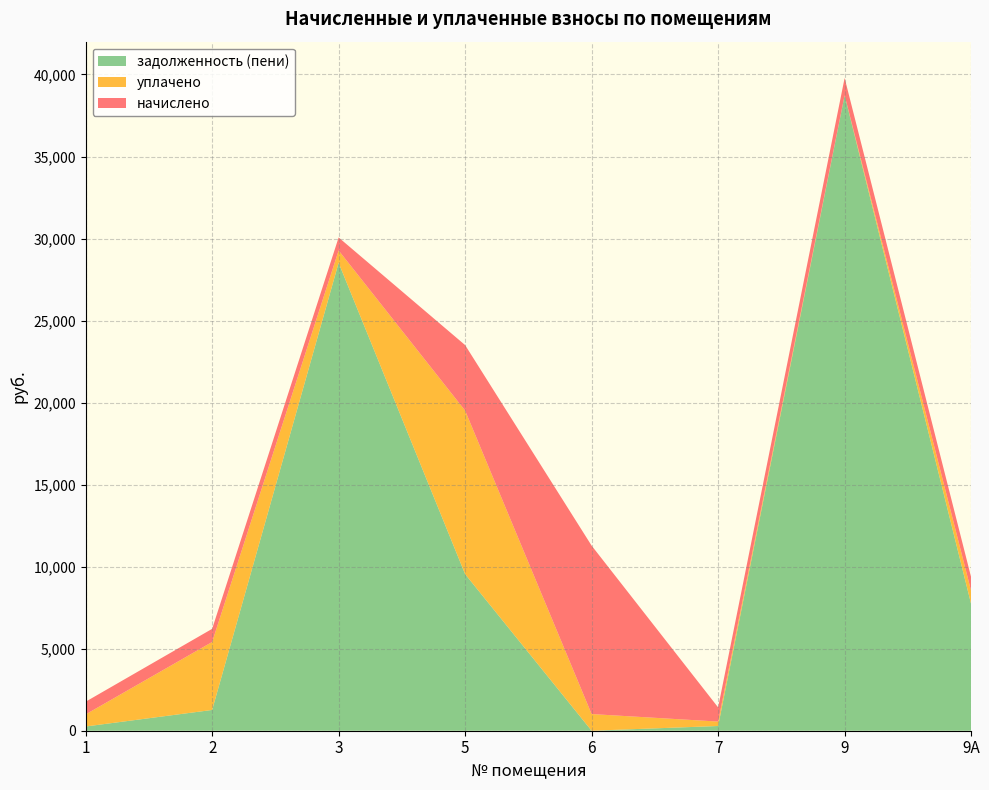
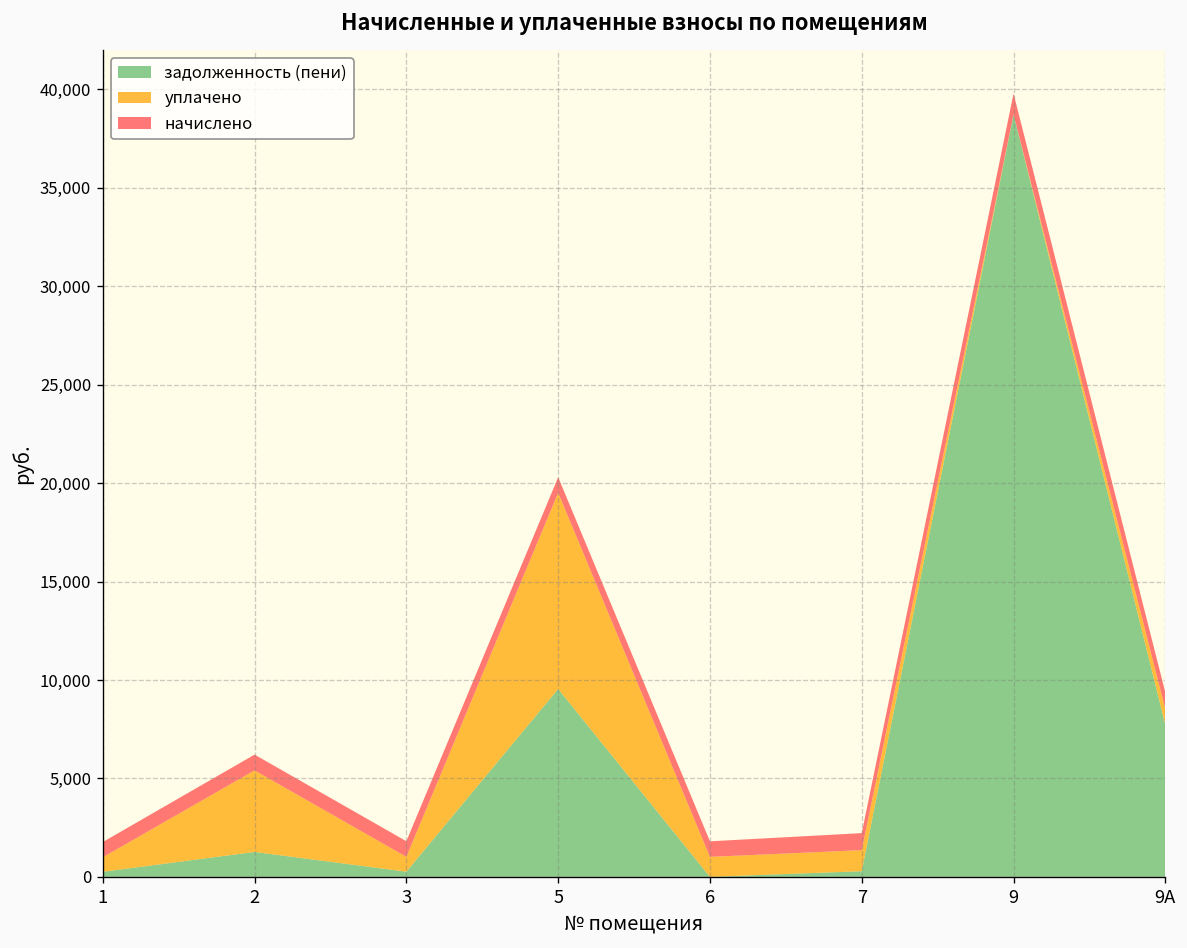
  {
    "задолженность (пени)": {
      "1": "300",
      "2": "1,300",
-     "3": "28,500",
+     "3": "300",
      "5": "9,500",
      "6": "0",
      "7": "300",
      "9А": "7,700"
    },
    "уплачено": {
      "1": "700",
      "2": "4,100",
      "3": "800",
      "5": "10,000",
      "6": "1,000",
-     "7": "300",
+     "7": "1,100",
      "9А": "800"
    },
    "начислено": {
      "1": "800",
      "2": "800",
      "3": "800",
-     "5": "4,000",
-     "6": "10,300",
+     "5": "800",
+     "6": "800",
      "7": "900",
      "9": "1,100",
      "9А": "800"
    }
  }
